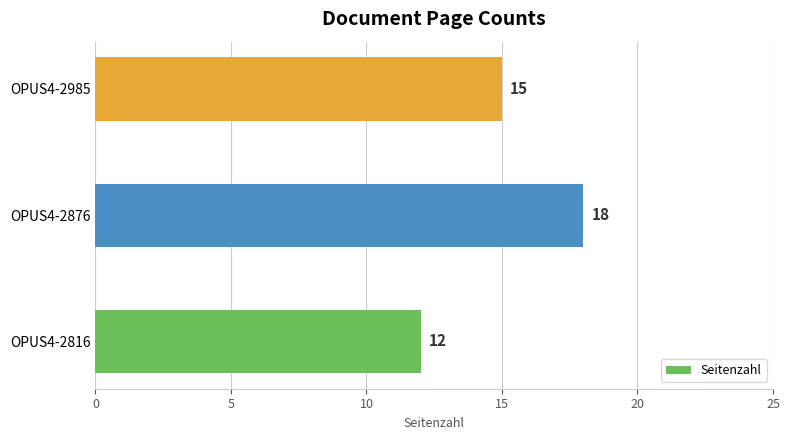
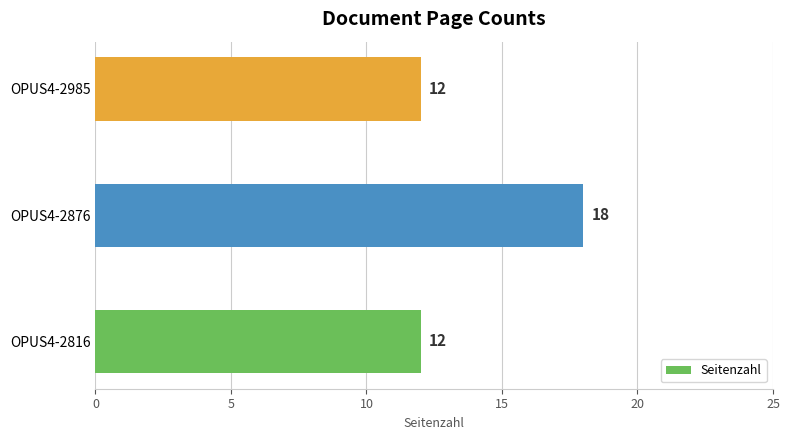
  {
-   "OPUS4-2985": 15,
+   "OPUS4-2985": 12,
    "OPUS4-2876": 18,
    "OPUS4-2816": 12
  }
